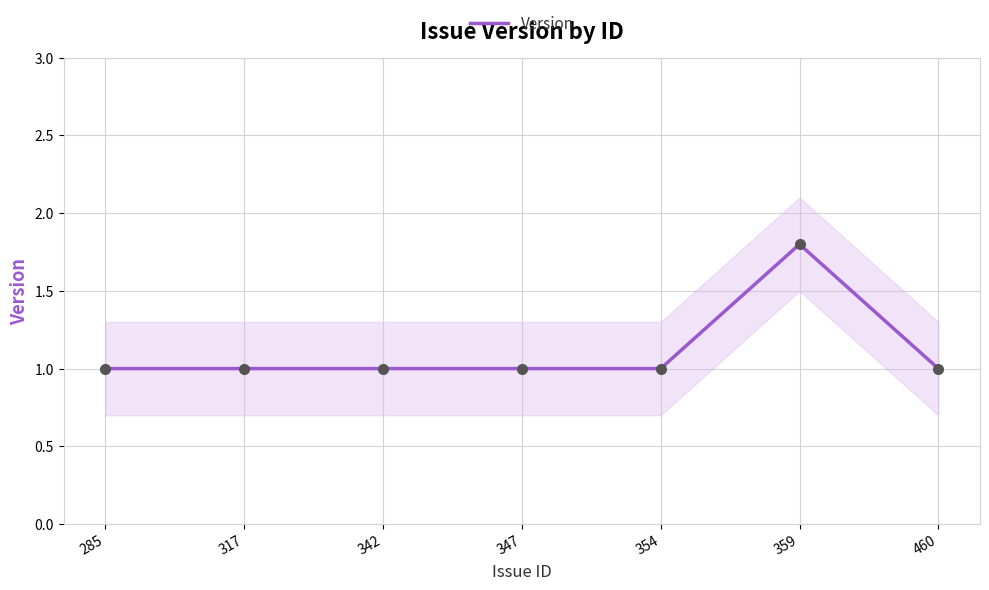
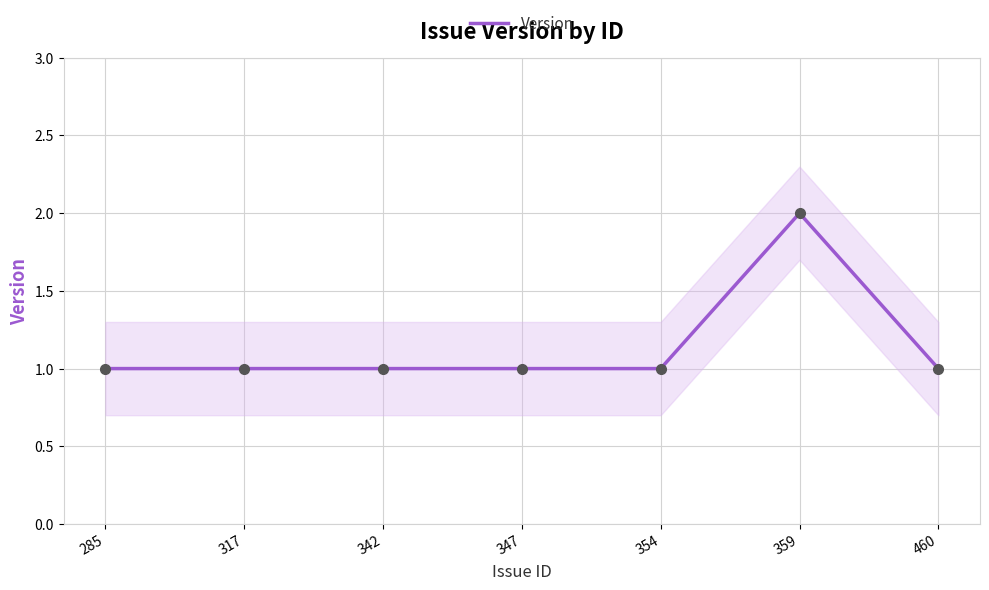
  {
    "Version": {
      "285": 1.0,
      "317": 1.0,
      "342": 1.0,
      "347": 1.0,
      "354": 1.0,
-     "359": 1.8,
+     "359": 2.0,
      "460": 1.0
    }
  }
